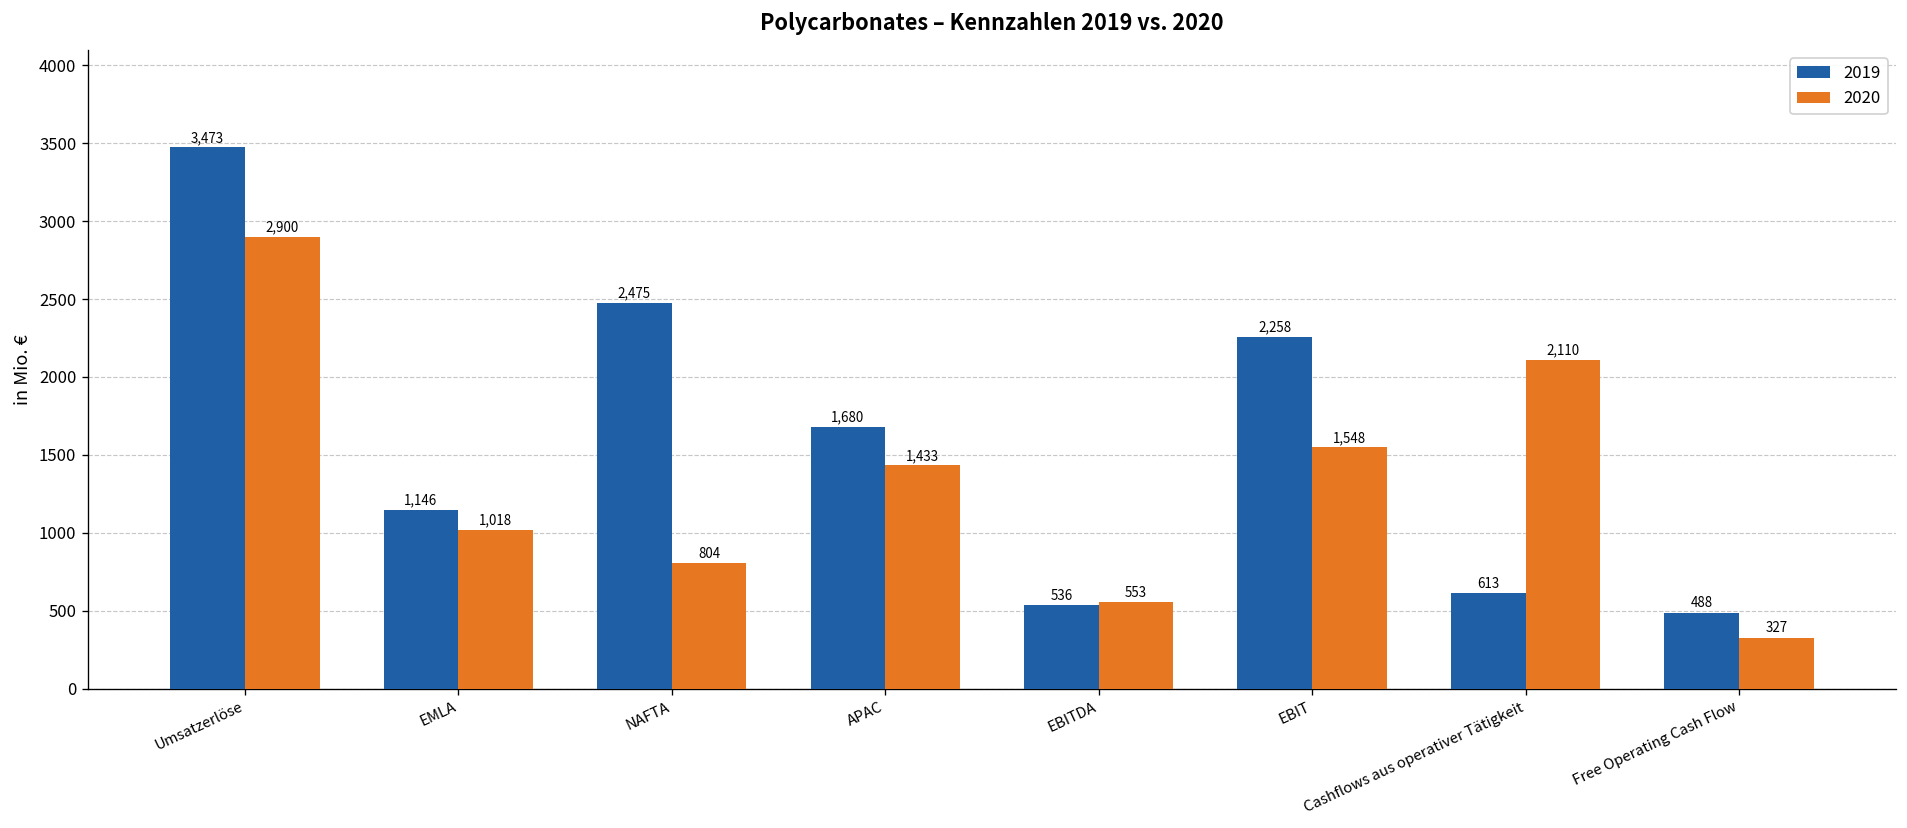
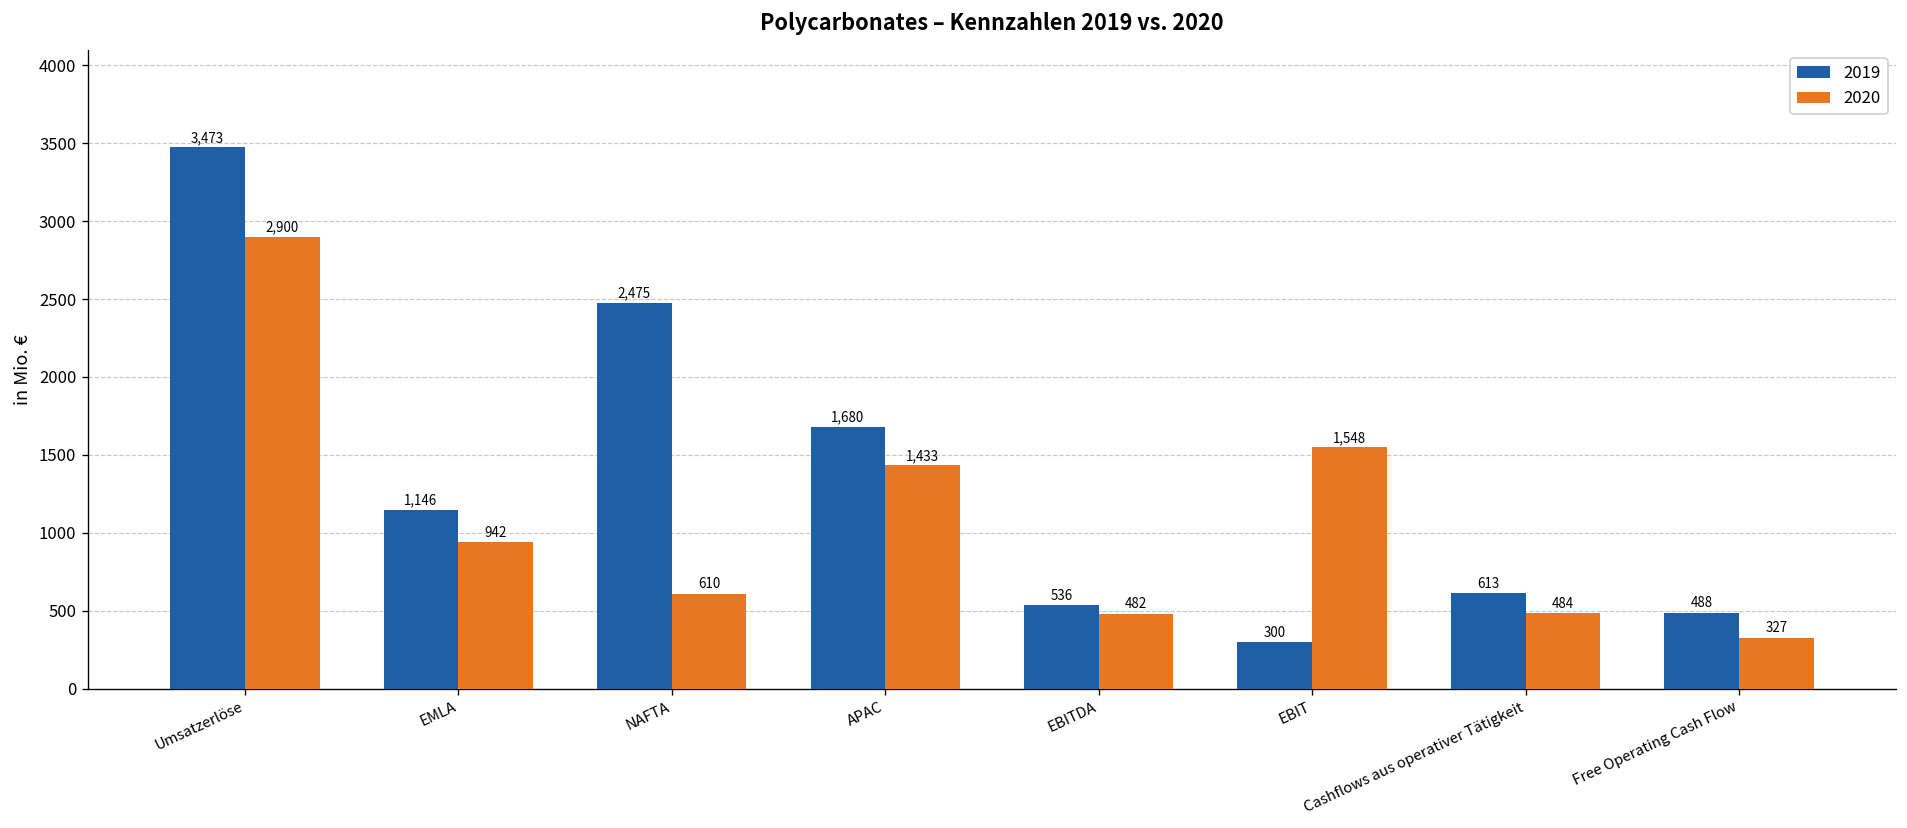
  {
    "2019": {
      "Umsatzerlöse": "3,473",
      "EMLA": "1,146",
      "NAFTA": "2,475",
      "APAC": "1,680",
      "EBITDA": "536",
-     "EBIT": "2,258",
+     "EBIT": "300",
      "Cashflows aus operativer Tätigkeit": "613",
      "Free Operating Cash Flow": "488"
    },
    "2020": {
      "Umsatzerlöse": "2,900",
-     "EMLA": "1,018",
-     "NAFTA": "804",
+     "EMLA": "942",
+     "NAFTA": "610",
      "APAC": "1,433",
-     "EBITDA": "553",
+     "EBITDA": "482",
      "EBIT": "1,548",
-     "Cashflows aus operativer Tätigkeit": "2,110",
+     "Cashflows aus operativer Tätigkeit": "484",
      "Free Operating Cash Flow": "327"
    }
  }
